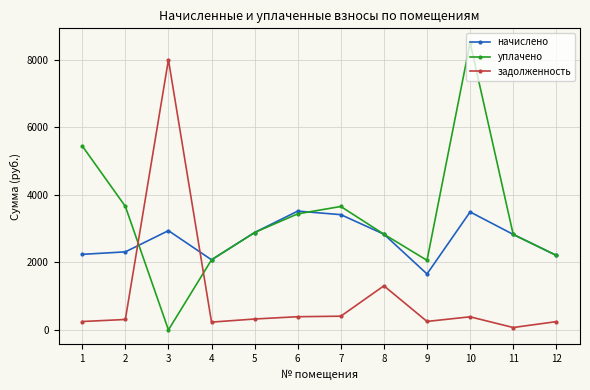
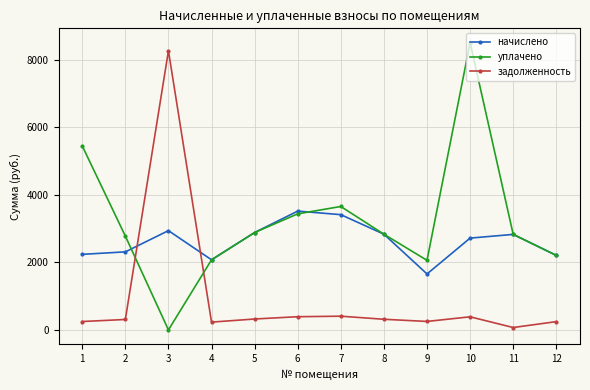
  {
    "начислено": {
      "1": 2200,
      "2": 2300,
      "3": 2900,
      "6": 3500,
      "7": 3400,
      "9": 1700,
-     "10": 3500
+     "10": 2700
    },
    "уплачено": {
      "1": 5400,
-     "2": 3700,
+     "2": 2800,
      "3": 0,
      "6": 3400,
      "7": 3700,
      "9": 2100
    },
    "задолженность": {
      "1": 200,
      "2": 300,
-     "3": 8000,
+     "3": 8300,
      "4": 200,
      "5": 300,
      "6": 400,
      "7": 400,
-     "8": 1300,
+     "8": 300,
      "9": 300,
      "10": 400,
      "11": 100,
      "12": 200
    }
  }
